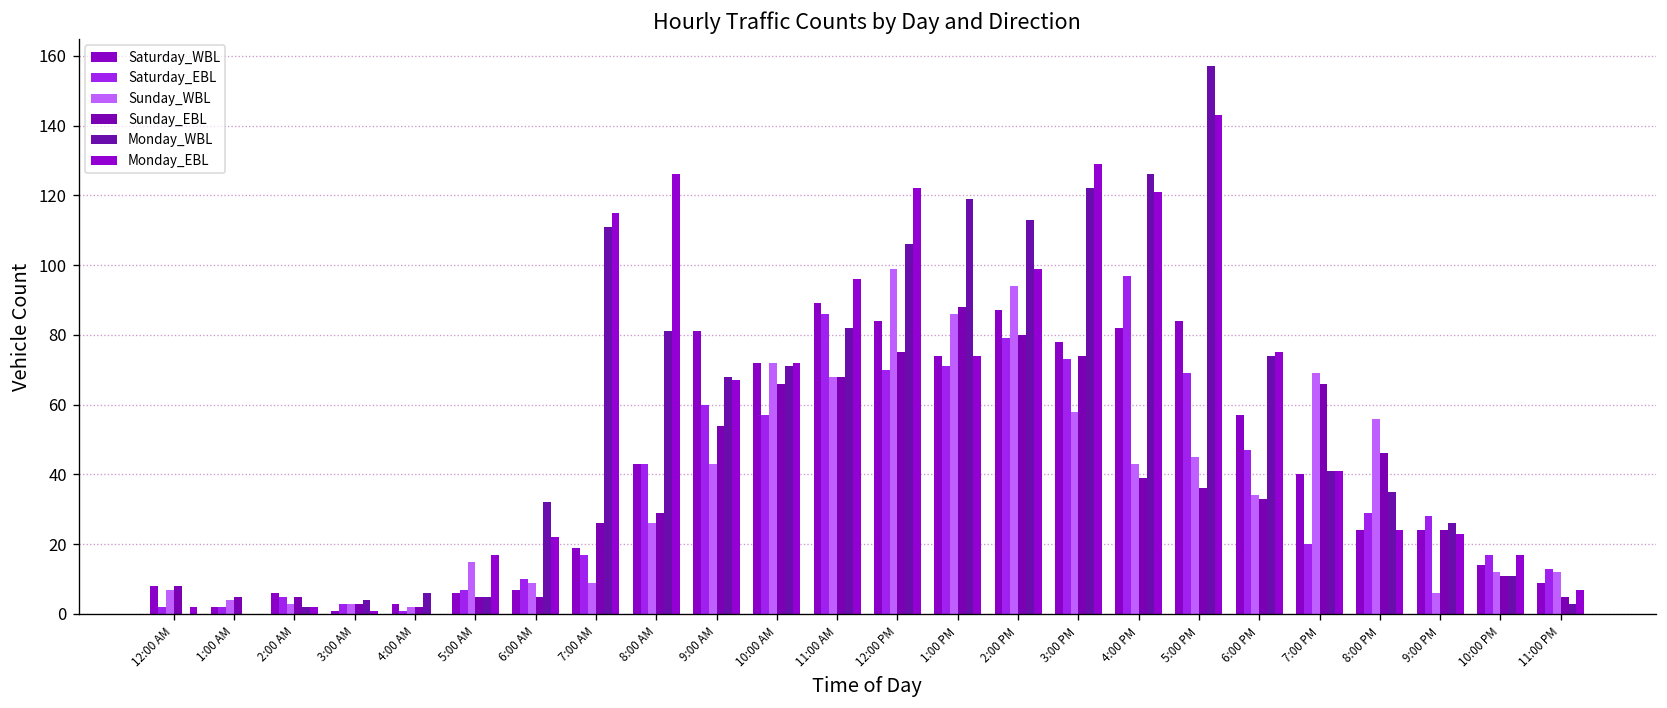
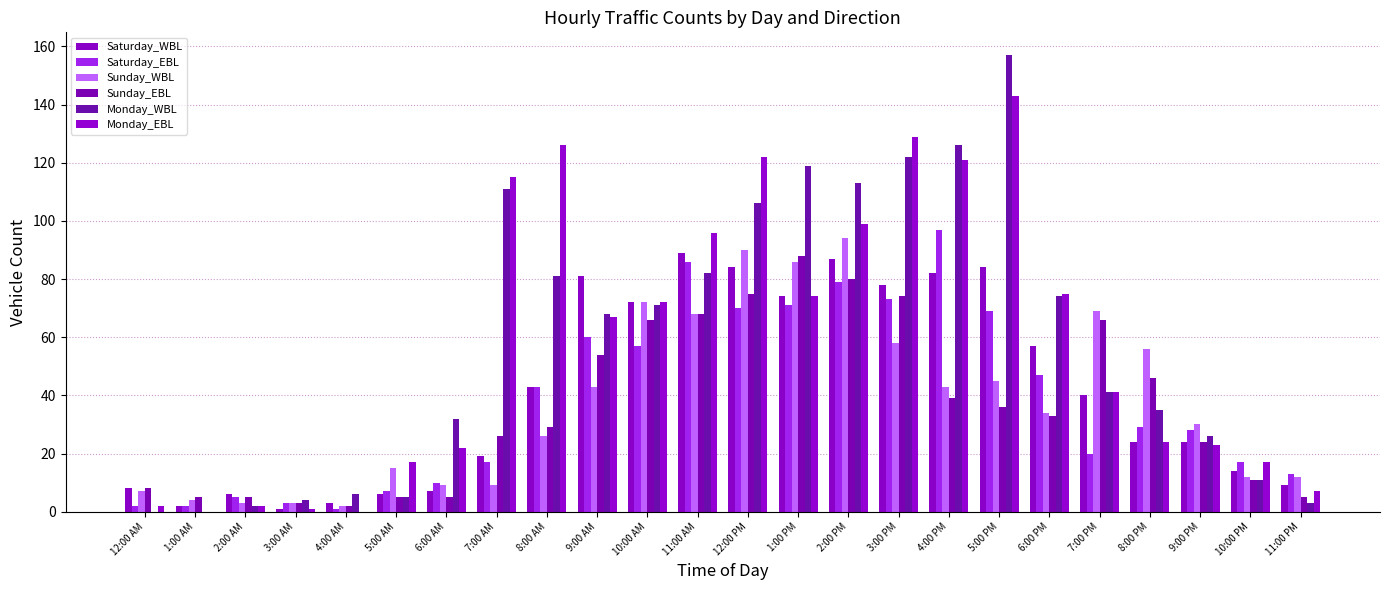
  {
    "Sunday_WBL": {
      "12:00 AM": 7,
      "1:00 AM": 4,
      "2:00 AM": 3,
      "3:00 AM": 3,
      "4:00 AM": 2,
      "5:00 AM": 15,
      "6:00 AM": 9,
      "7:00 AM": 9,
      "8:00 AM": 26,
      "9:00 AM": 43,
      "10:00 AM": 72,
      "11:00 AM": 68,
-     "12:00 PM": 99,
+     "12:00 PM": 90,
      "1:00 PM": 86,
      "2:00 PM": 94,
      "3:00 PM": 58,
      "4:00 PM": 43,
      "5:00 PM": 45,
      "6:00 PM": 34,
      "7:00 PM": 69,
      "8:00 PM": 56,
-     "9:00 PM": 6,
+     "9:00 PM": 30,
      "10:00 PM": 12,
      "11:00 PM": 12
    }
  }
